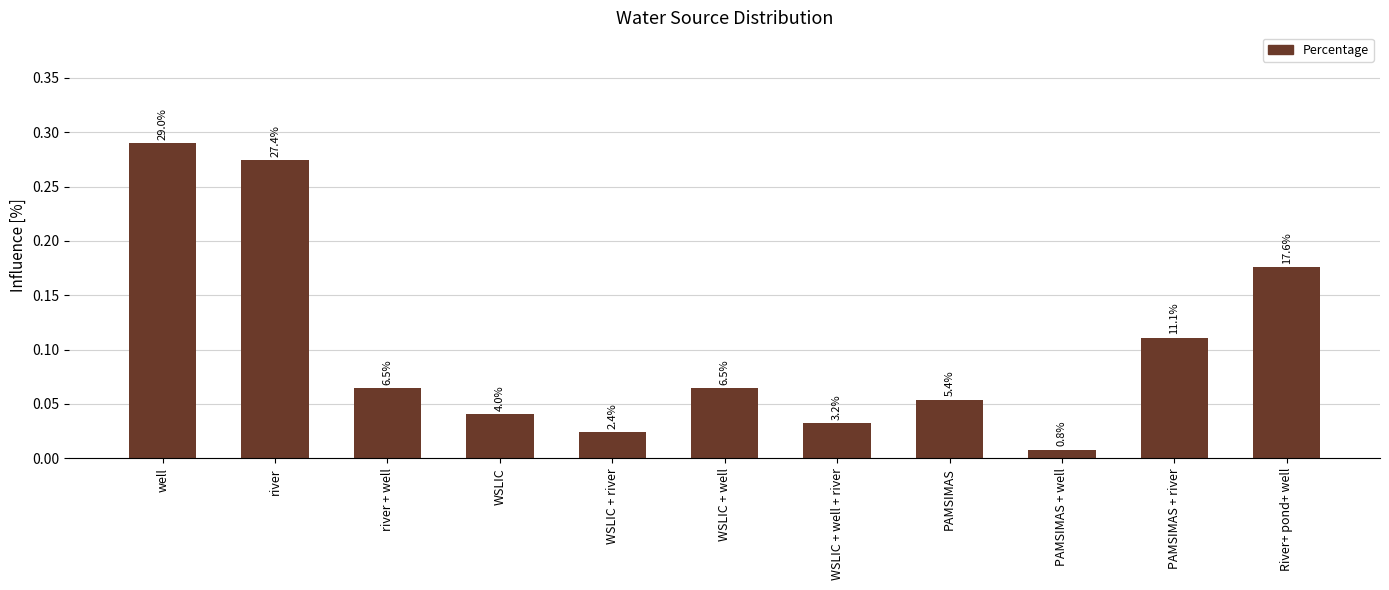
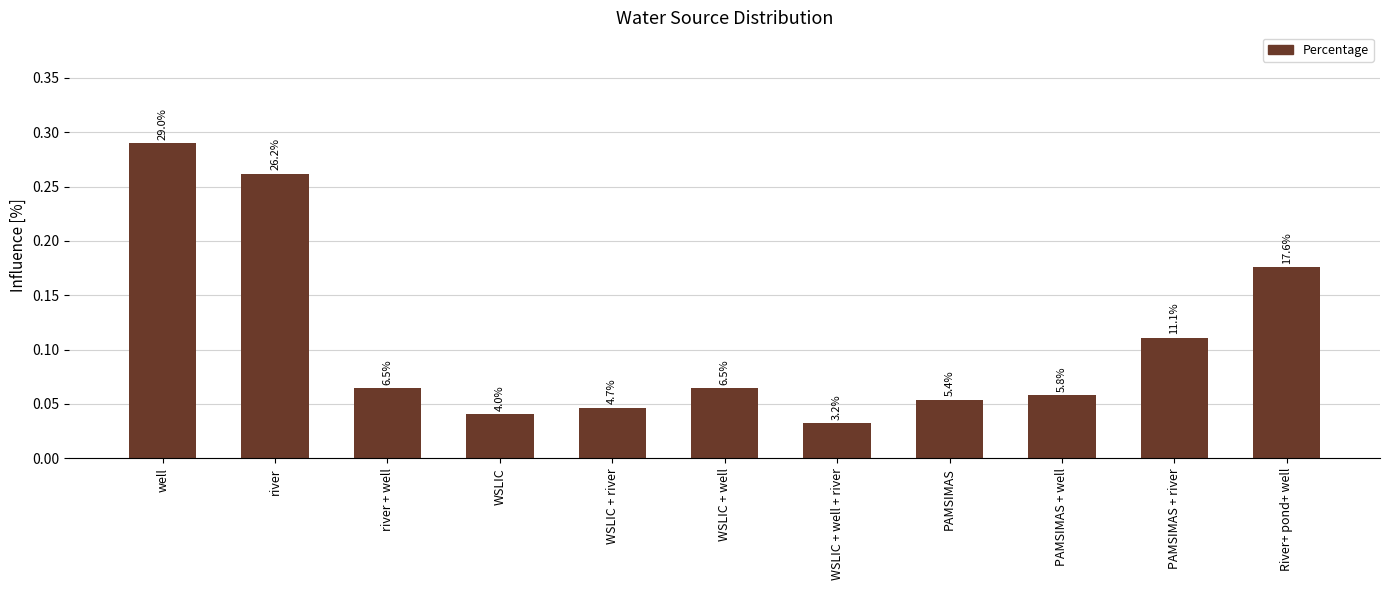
  {
    "well": "29.0%",
-   "river": "27.4%",
+   "river": "26.2%",
    "river + well": "6.5%",
    "WSLIC": "4.0%",
-   "WSLIC + river": "2.4%",
+   "WSLIC + river": "4.7%",
    "WSLIC + well": "6.5%",
    "WSLIC + well + river": "3.2%",
    "PAMSIMAS": "5.4%",
-   "PAMSIMAS + well": "0.8%",
+   "PAMSIMAS + well": "5.8%",
    "PAMSIMAS + river": "11.1%",
    "River+ pond+ well": "17.6%"
  }
